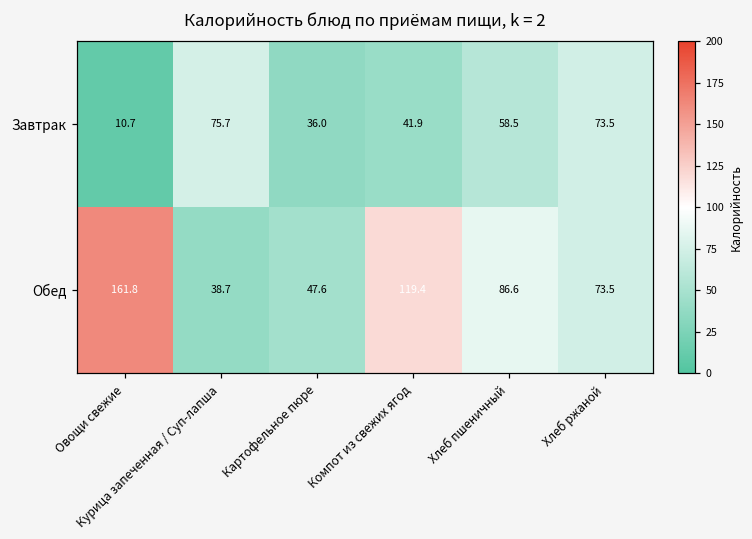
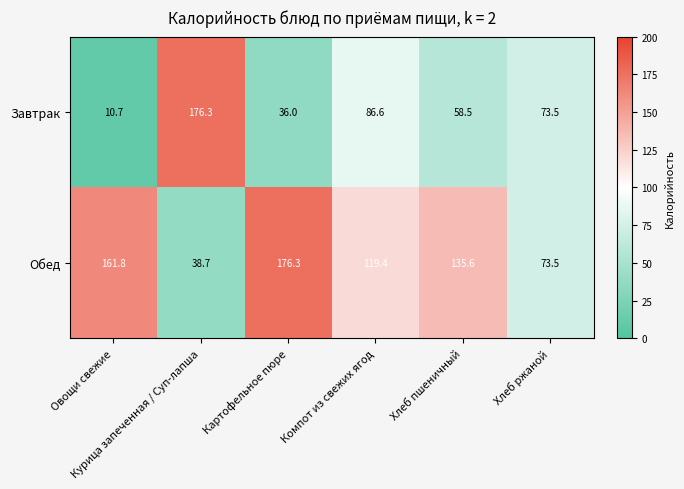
  {
    "Завтрак": {
-     "Курица запеченная / Суп-лапша": 75.7,
-     "Компот из свежих ягод": 41.9
+     "Курица запеченная / Суп-лапша": 176.3,
+     "Компот из свежих ягод": 86.6
    },
    "Обед": {
-     "Картофельное пюре": 47.6,
-     "Хлеб пшеничный": 86.6
+     "Картофельное пюре": 176.3,
+     "Хлеб пшеничный": 135.6
    }
  }
